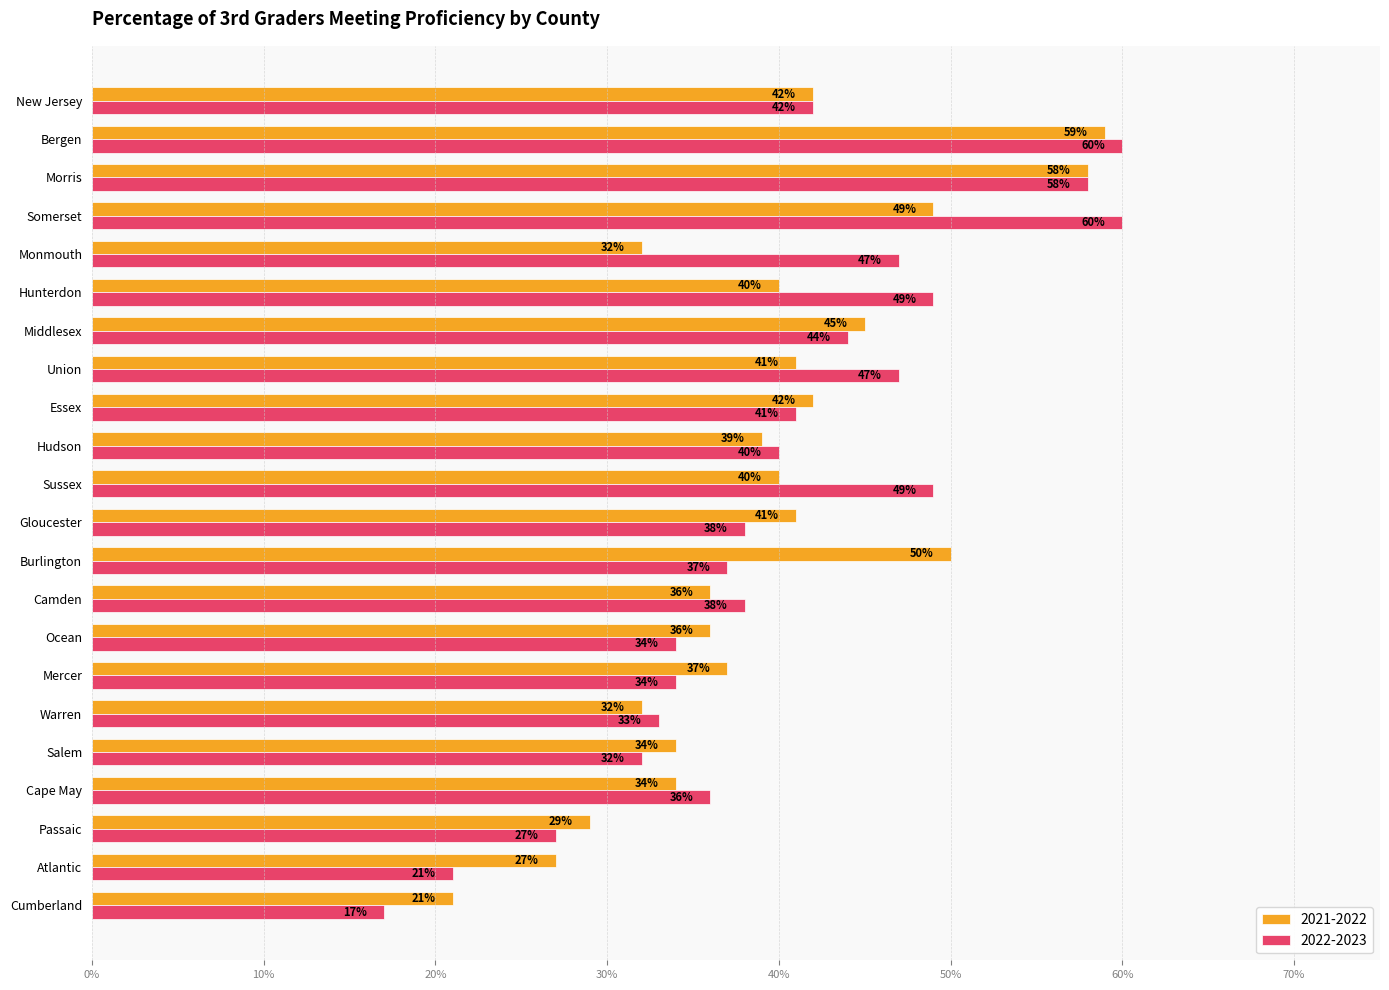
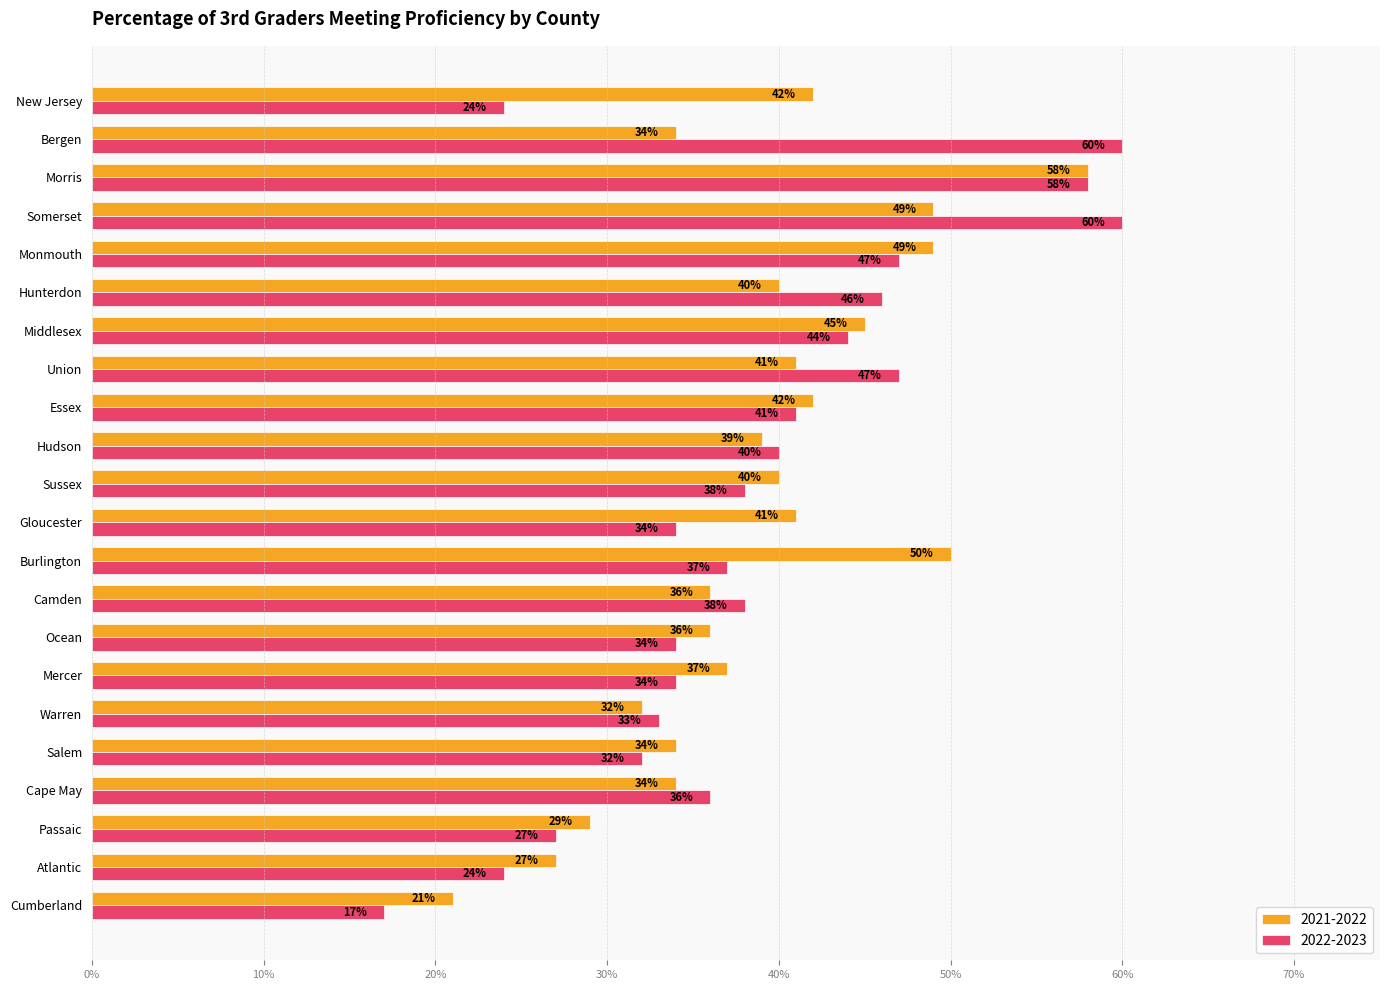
  {
    "2021-2022": {
      "New Jersey": "42%",
-     "Bergen": "59%",
+     "Bergen": "34%",
      "Morris": "58%",
      "Somerset": "49%",
-     "Monmouth": "32%",
+     "Monmouth": "49%",
      "Hunterdon": "40%",
      "Middlesex": "45%",
      "Union": "41%",
      "Essex": "42%",
      "Hudson": "39%",
      "Sussex": "40%",
      "Gloucester": "41%",
      "Burlington": "50%",
      "Camden": "36%",
      "Ocean": "36%",
      "Mercer": "37%",
      "Warren": "32%",
      "Salem": "34%",
      "Cape May": "34%",
      "Passaic": "29%",
      "Atlantic": "27%",
      "Cumberland": "21%"
    },
    "2022-2023": {
-     "New Jersey": "42%",
+     "New Jersey": "24%",
      "Bergen": "60%",
      "Morris": "58%",
      "Somerset": "60%",
      "Monmouth": "47%",
-     "Hunterdon": "49%",
+     "Hunterdon": "46%",
      "Middlesex": "44%",
      "Union": "47%",
      "Essex": "41%",
      "Hudson": "40%",
-     "Sussex": "49%",
-     "Gloucester": "38%",
+     "Sussex": "38%",
+     "Gloucester": "34%",
      "Burlington": "37%",
      "Camden": "38%",
      "Ocean": "34%",
      "Mercer": "34%",
      "Warren": "33%",
      "Salem": "32%",
      "Cape May": "36%",
      "Passaic": "27%",
-     "Atlantic": "21%",
+     "Atlantic": "24%",
      "Cumberland": "17%"
    }
  }
